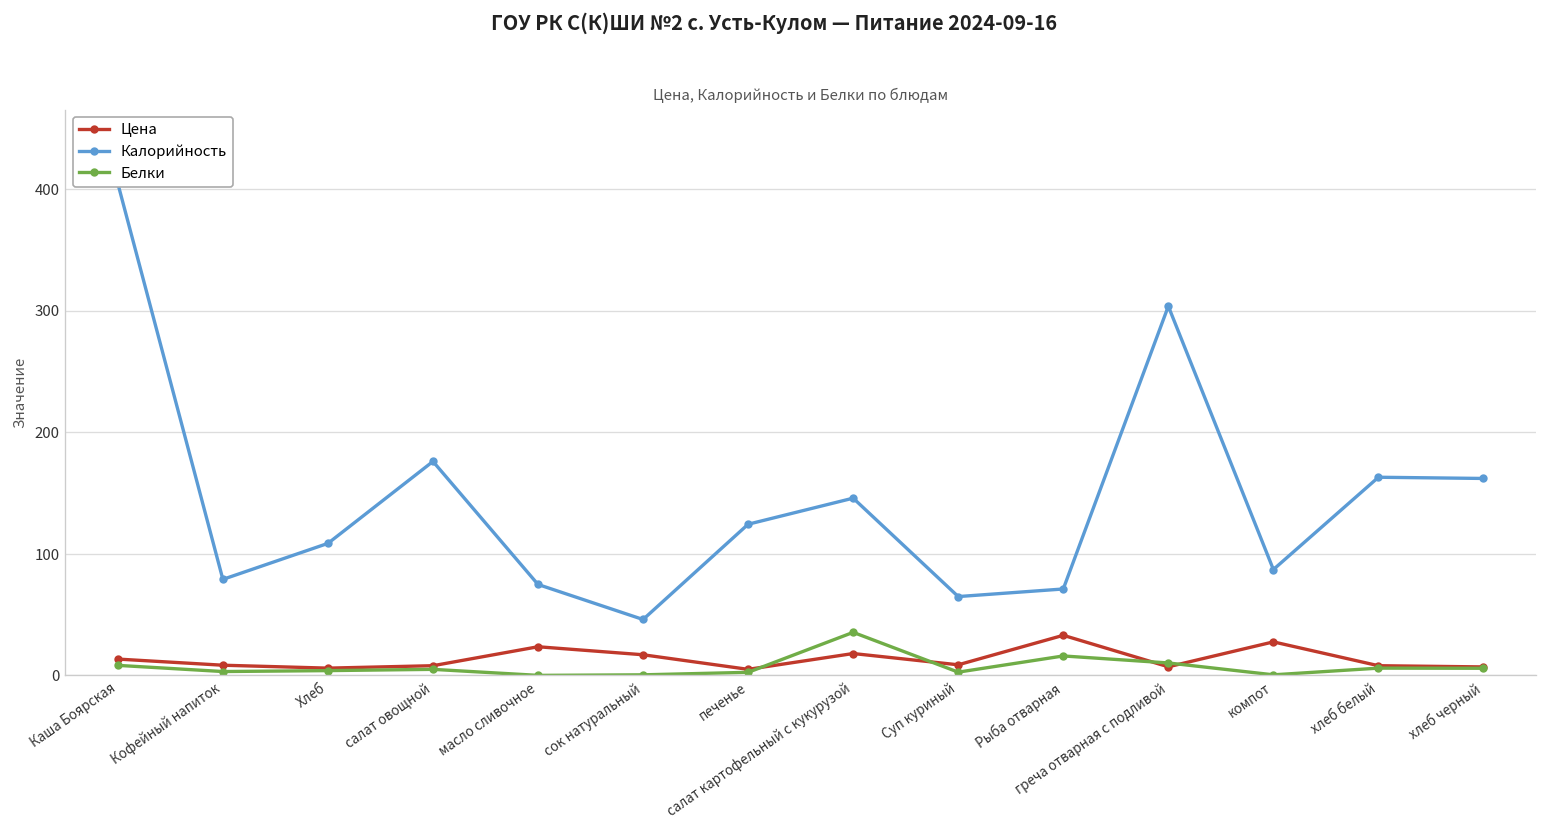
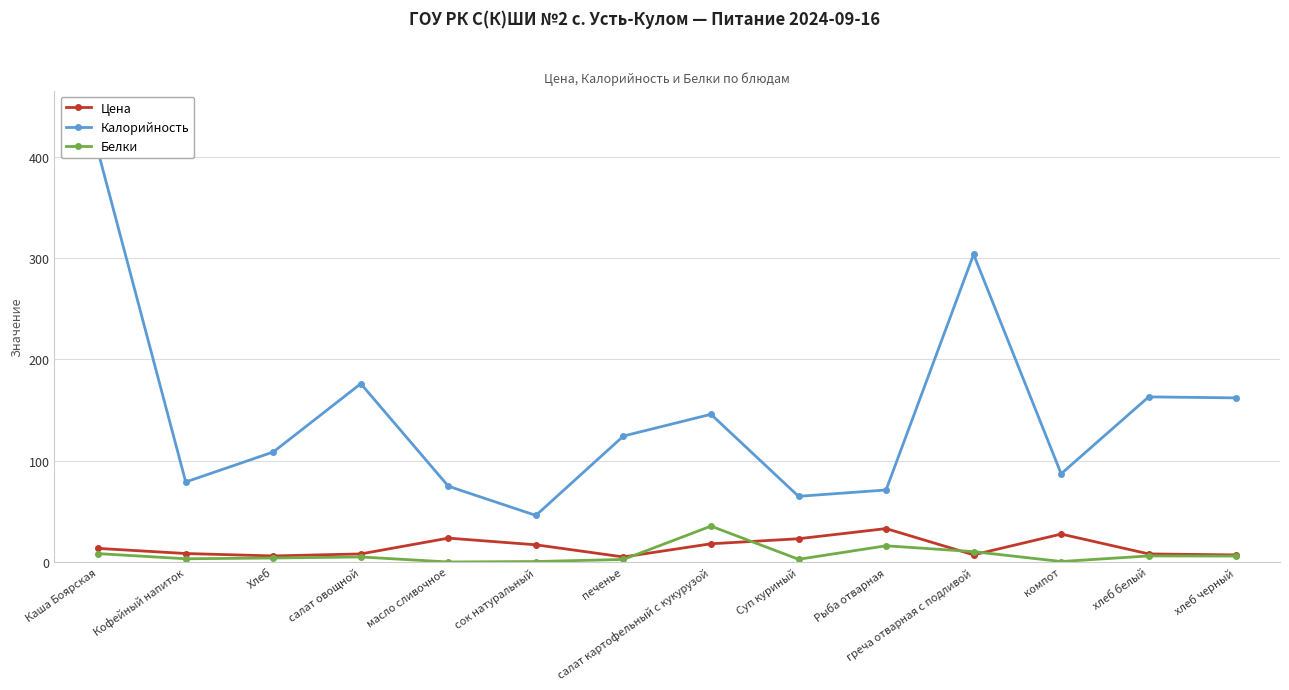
  {
    "Цена": {
      "Каша Боярская": 13,
      "Кофейный напиток": 8,
      "салат овощной": 8,
      "масло сливочное": 24,
      "сок натуральный": 17,
      "салат картофельный с кукурузой": 18,
-     "Суп куриный": 9,
+     "Суп куриный": 23,
      "Рыба отварная": 33,
      "греча отварная с подливой": 7,
      "компот": 28
    },
    "Калорийность": {
      "Кофейный напиток": 79,
      "Хлеб": 109,
      "салат овощной": 176,
      "масло сливочное": 75,
      "сок натуральный": 46,
      "печенье": 124,
      "салат картофельный с кукурузой": 146,
      "Суп куриный": 65,
      "Рыба отварная": 71,
      "греча отварная с подливой": 304,
      "компот": 87,
      "хлеб белый": 163,
      "хлеб черный": 162
    },
    "Белки": {
      "Каша Боярская": 8,
      "Кофейный напиток": 3,
      "салат овощной": 5,
      "масло сливочное": 0,
      "сок натуральный": 1,
      "салат картофельный с кукурузой": 35,
      "Суп куриный": 3,
      "Рыба отварная": 16,
      "греча отварная с подливой": 10,
      "компот": 1
    }
  }
